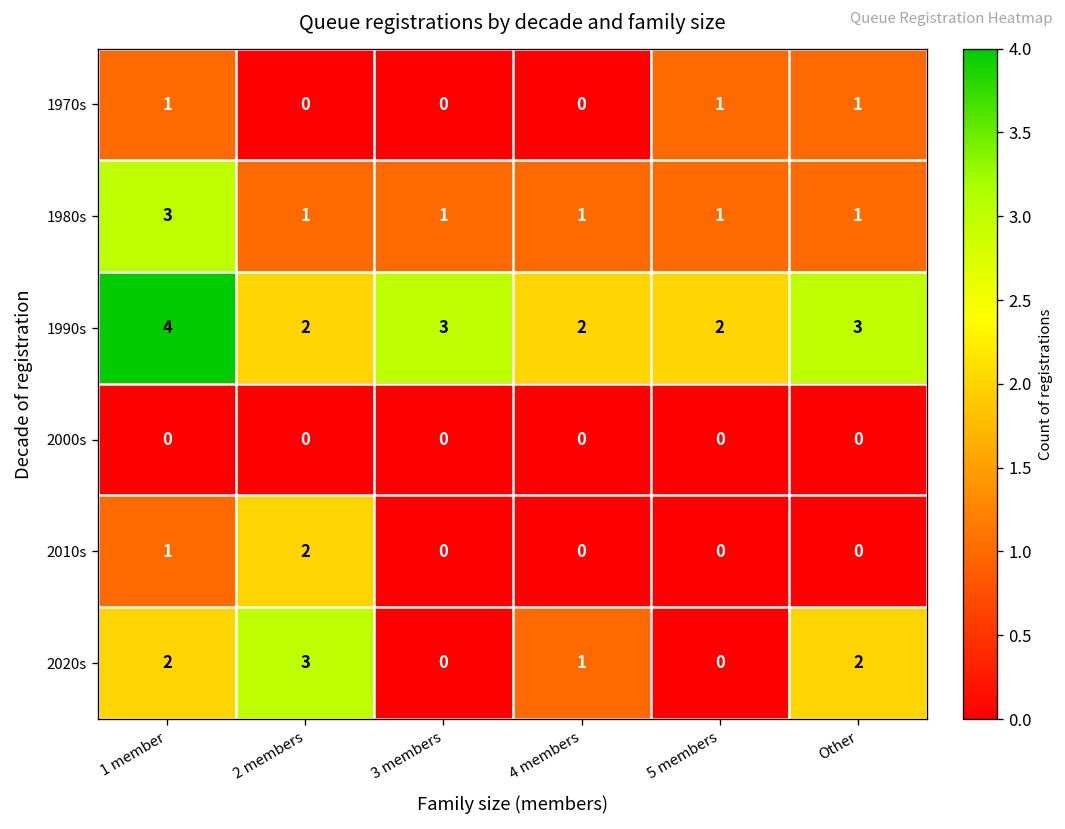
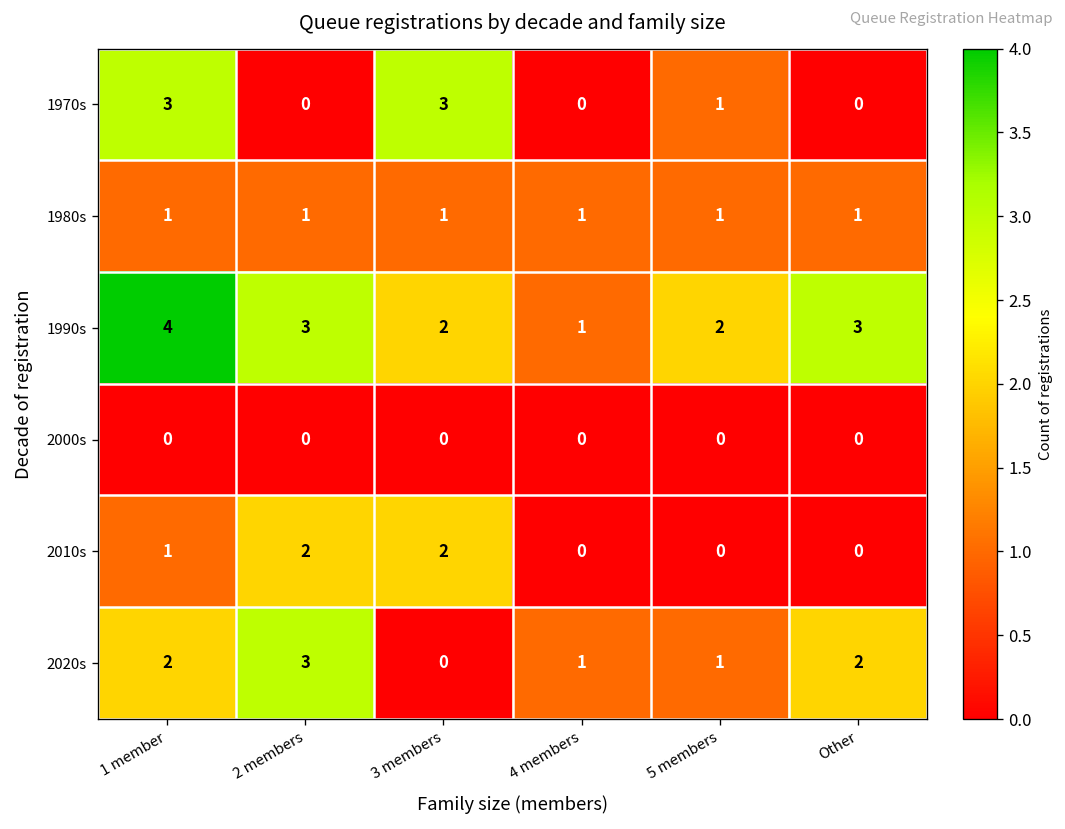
  {
    "1970s": {
-     "1 member": 1,
+     "1 member": 3,
      "2 members": 0,
-     "3 members": 0,
+     "3 members": 3,
      "4 members": 0,
      "5 members": 1,
-     "Other": 1
+     "Other": 0
    },
    "1980s": {
-     "1 member": 3,
+     "1 member": 1,
      "2 members": 1,
      "3 members": 1,
      "4 members": 1,
      "5 members": 1,
      "Other": 1
    },
    "1990s": {
      "1 member": 4,
-     "2 members": 2,
-     "3 members": 3,
-     "4 members": 2,
+     "2 members": 3,
+     "3 members": 2,
+     "4 members": 1,
      "5 members": 2,
      "Other": 3
    },
    "2000s": {
      "1 member": 0,
      "2 members": 0,
      "3 members": 0,
      "4 members": 0,
      "5 members": 0,
      "Other": 0
    },
    "2010s": {
      "1 member": 1,
      "2 members": 2,
-     "3 members": 0,
+     "3 members": 2,
      "4 members": 0,
      "5 members": 0,
      "Other": 0
    },
    "2020s": {
      "1 member": 2,
      "2 members": 3,
      "3 members": 0,
      "4 members": 1,
-     "5 members": 0,
+     "5 members": 1,
      "Other": 2
    }
  }
